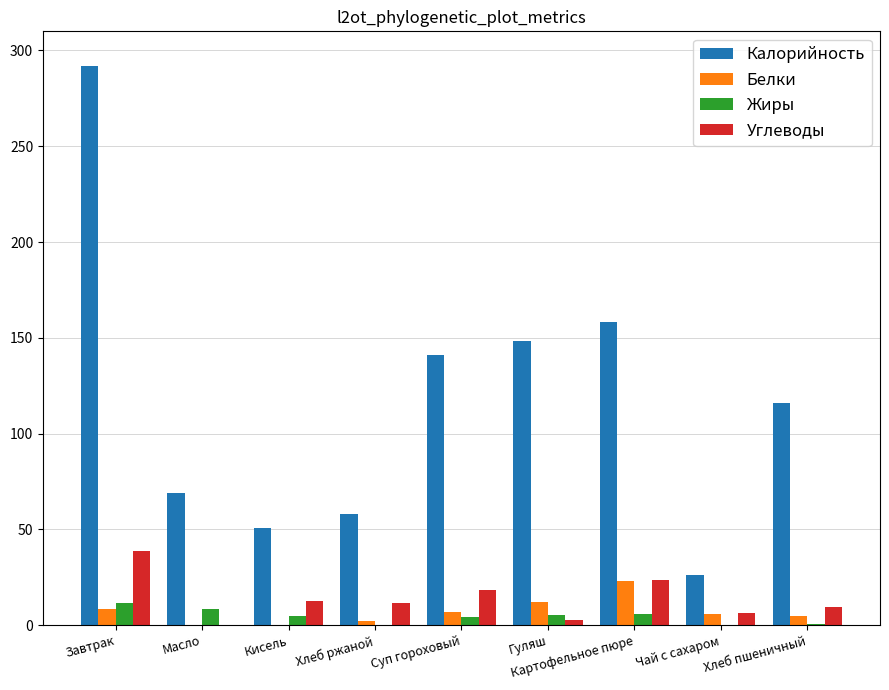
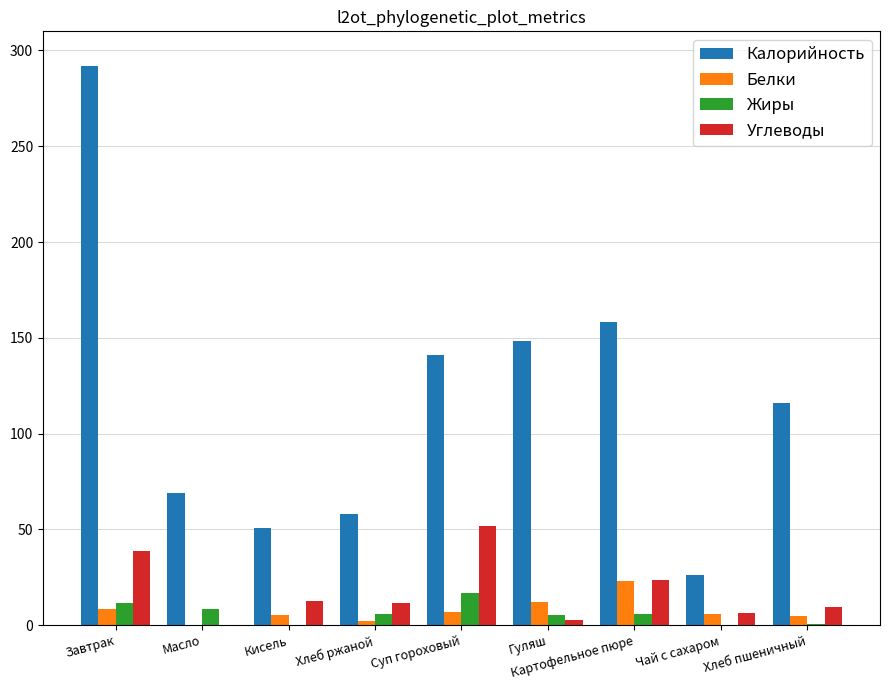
  {
    "Калорийность": {
      "Завтрак": 292,
      "Масло": 69,
      "Кисель": 51,
      "Хлеб ржаной": 58,
      "Суп гороховый": 141,
      "Гуляш": 148,
      "Картофельное пюре": 158,
      "Чай с сахаром": 26,
      "Хлеб пшеничный": 116
    },
    "Белки": {
      "Завтрак": 8,
-     "Кисель": 0,
+     "Кисель": 5,
      "Хлеб ржаной": 2,
      "Суп гороховый": 7,
      "Гуляш": 12,
      "Картофельное пюре": 23,
      "Чай с сахаром": 6,
      "Хлеб пшеничный": 5
    },
    "Жиры": {
      "Завтрак": 12,
      "Масло": 8,
-     "Кисель": 5,
-     "Хлеб ржаной": 0,
-     "Суп гороховый": 4,
+     "Кисель": 0,
+     "Хлеб ржаной": 6,
+     "Суп гороховый": 17,
      "Гуляш": 5,
      "Картофельное пюре": 6,
      "Чай с сахаром": 0
    },
    "Углеводы": {
      "Завтрак": 39,
      "Кисель": 13,
      "Хлеб ржаной": 12,
-     "Суп гороховый": 18,
+     "Суп гороховый": 52,
      "Гуляш": 3,
      "Картофельное пюре": 24,
      "Чай с сахаром": 6,
      "Хлеб пшеничный": 10
    }
  }
